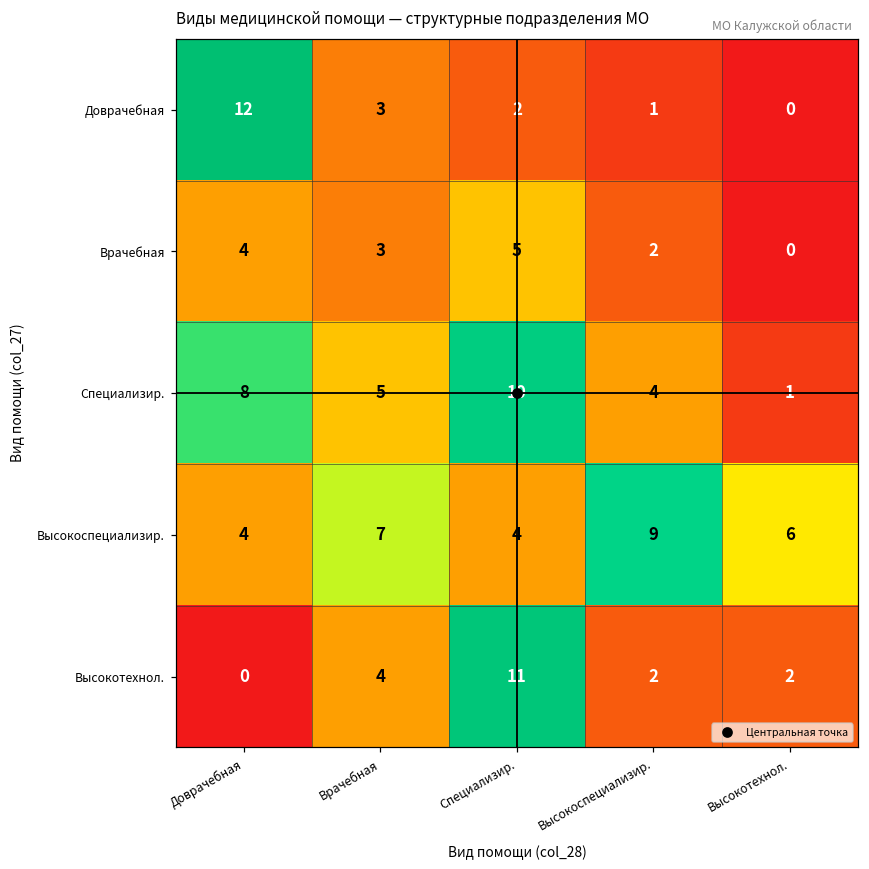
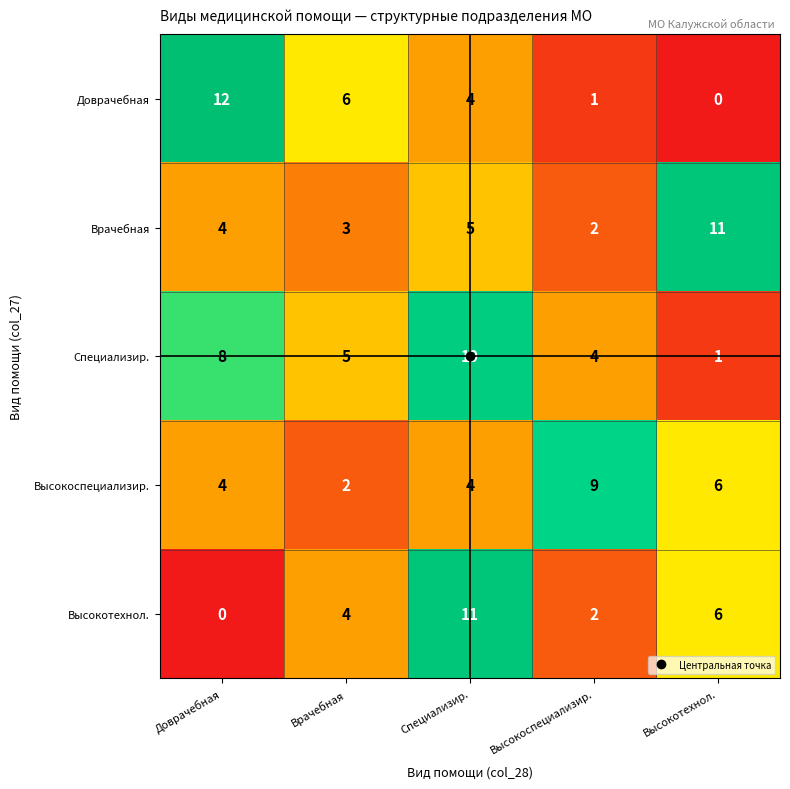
  {
    "Доврачебная": {
      "Доврачебная": 12,
-     "Врачебная": 3,
-     "Специализир.": 2,
+     "Врачебная": 6,
+     "Специализир.": 4,
      "Высокоспециализир.": 1,
      "Высокотехнол.": 0
    },
    "Врачебная": {
      "Доврачебная": 4,
      "Врачебная": 3,
      "Специализир.": 5,
      "Высокоспециализир.": 2,
-     "Высокотехнол.": 0
+     "Высокотехнол.": 11
    },
    "Специализир.": {
      "Доврачебная": 8,
      "Врачебная": 5,
      "Высокоспециализир.": 4,
      "Высокотехнол.": 1
    },
    "Высокоспециализир.": {
      "Доврачебная": 4,
-     "Врачебная": 7,
+     "Врачебная": 2,
      "Специализир.": 4,
      "Высокоспециализир.": 9,
      "Высокотехнол.": 6
    },
    "Высокотехнол.": {
      "Доврачебная": 0,
      "Врачебная": 4,
      "Специализир.": 11,
      "Высокоспециализир.": 2,
-     "Высокотехнол.": 2
+     "Высокотехнол.": 6
    }
  }
